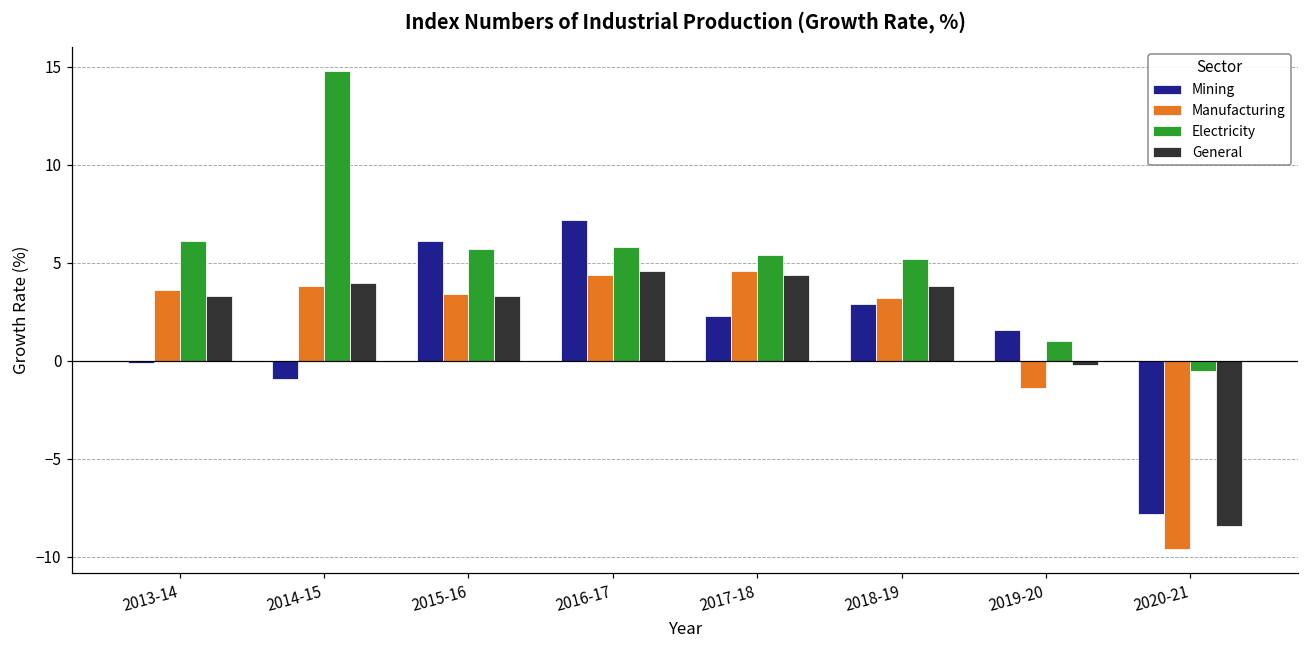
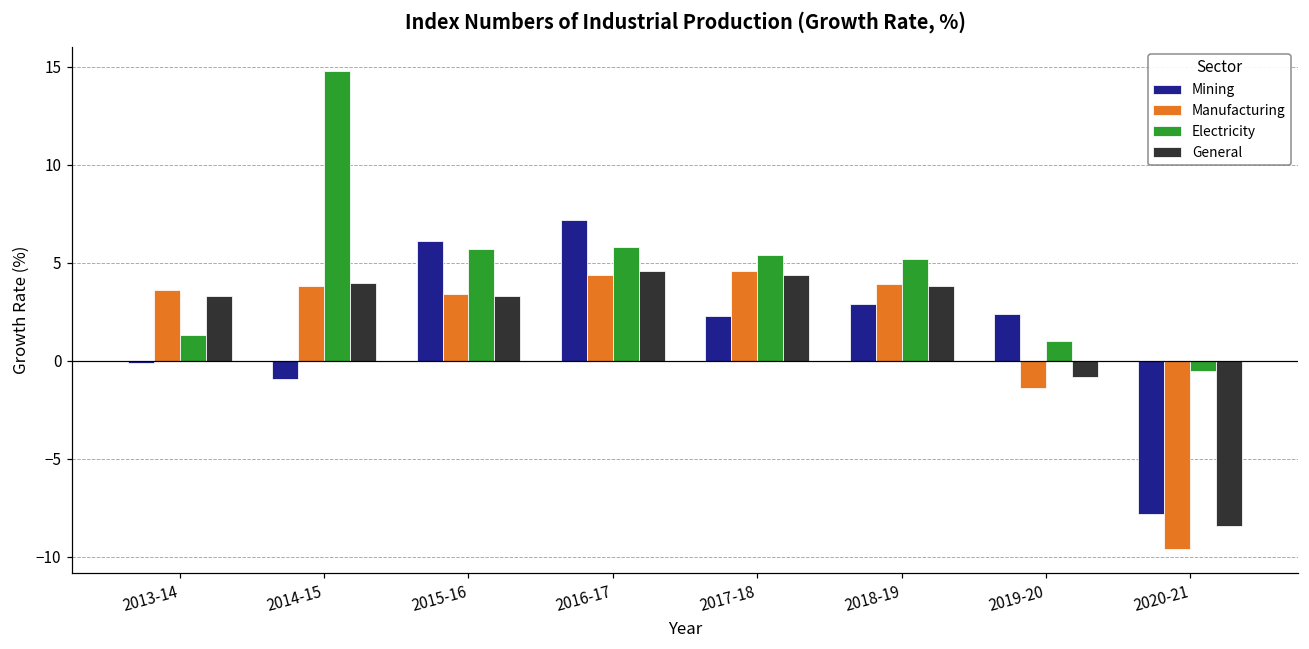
  {
    "Mining": {
      "2014-15": -0.9,
      "2015-16": 6.1,
      "2016-17": 7.2,
      "2017-18": 2.3,
      "2018-19": 2.9,
-     "2019-20": 1.6,
+     "2019-20": 2.4,
      "2020-21": -7.8
    },
    "Manufacturing": {
      "2013-14": 3.6,
      "2014-15": 3.8,
      "2015-16": 3.4,
      "2016-17": 4.4,
      "2017-18": 4.6,
-     "2018-19": 3.2,
+     "2018-19": 3.9,
      "2019-20": -1.4,
      "2020-21": -9.6
    },
    "Electricity": {
-     "2013-14": 6.1,
+     "2013-14": 1.3,
      "2014-15": 14.8,
      "2015-16": 5.7,
      "2016-17": 5.8,
      "2017-18": 5.4,
      "2018-19": 5.2,
      "2019-20": 1.0,
      "2020-21": -0.5
    },
    "General": {
      "2013-14": 3.3,
      "2014-15": 4.0,
      "2015-16": 3.3,
      "2016-17": 4.6,
      "2017-18": 4.4,
      "2018-19": 3.8,
-     "2019-20": -0.2,
+     "2019-20": -0.8,
      "2020-21": -8.4
    }
  }
